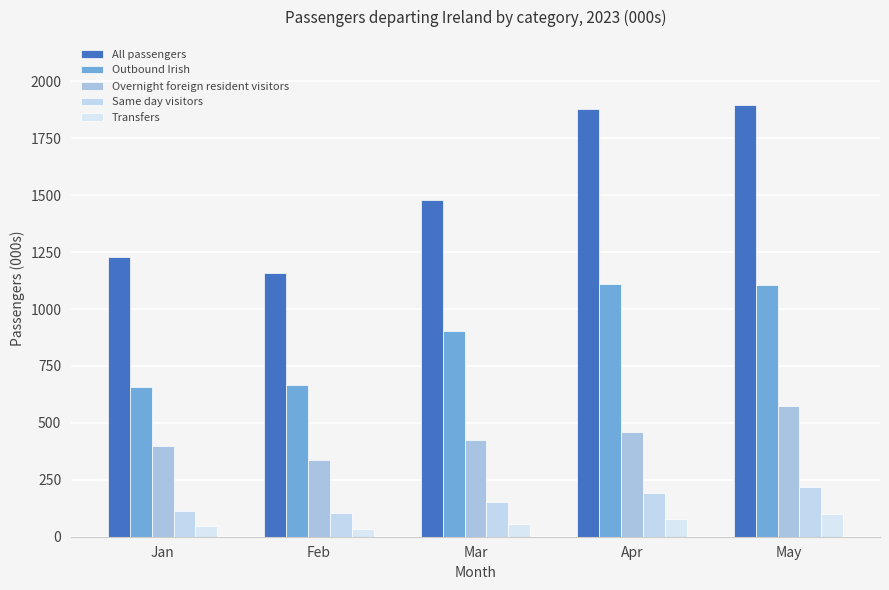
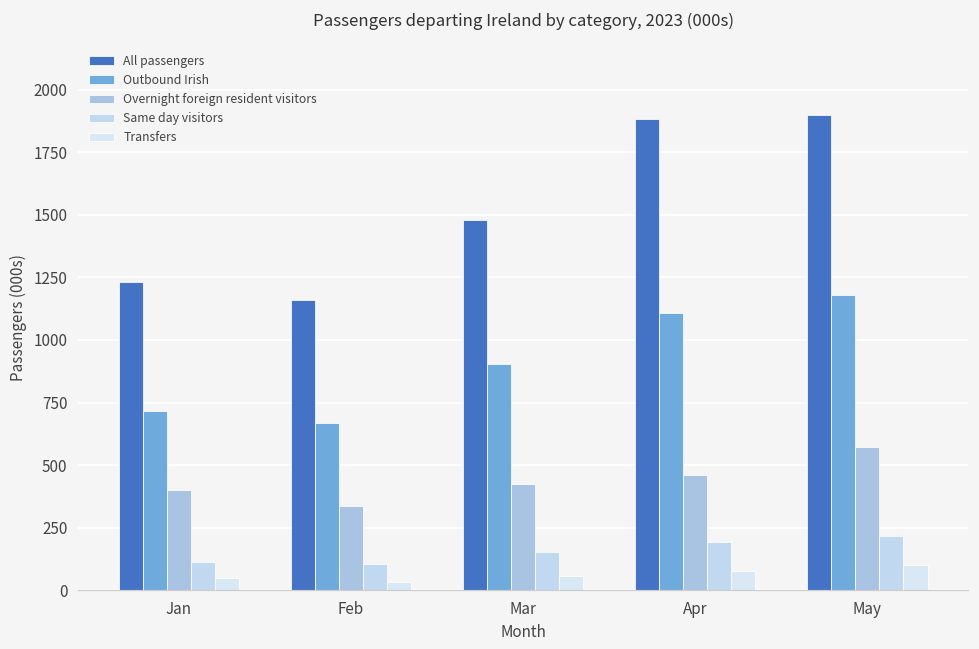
  {
    "All passengers": {
      "Jan": 1230,
      "Feb": 1160,
      "Mar": 1480,
      "Apr": 1880,
      "May": 1900
    },
    "Outbound Irish": {
-     "Jan": 660,
+     "Jan": 720,
      "Feb": 670,
      "Mar": 900,
      "Apr": 1110,
-     "May": 1110
+     "May": 1180
    }
  }
